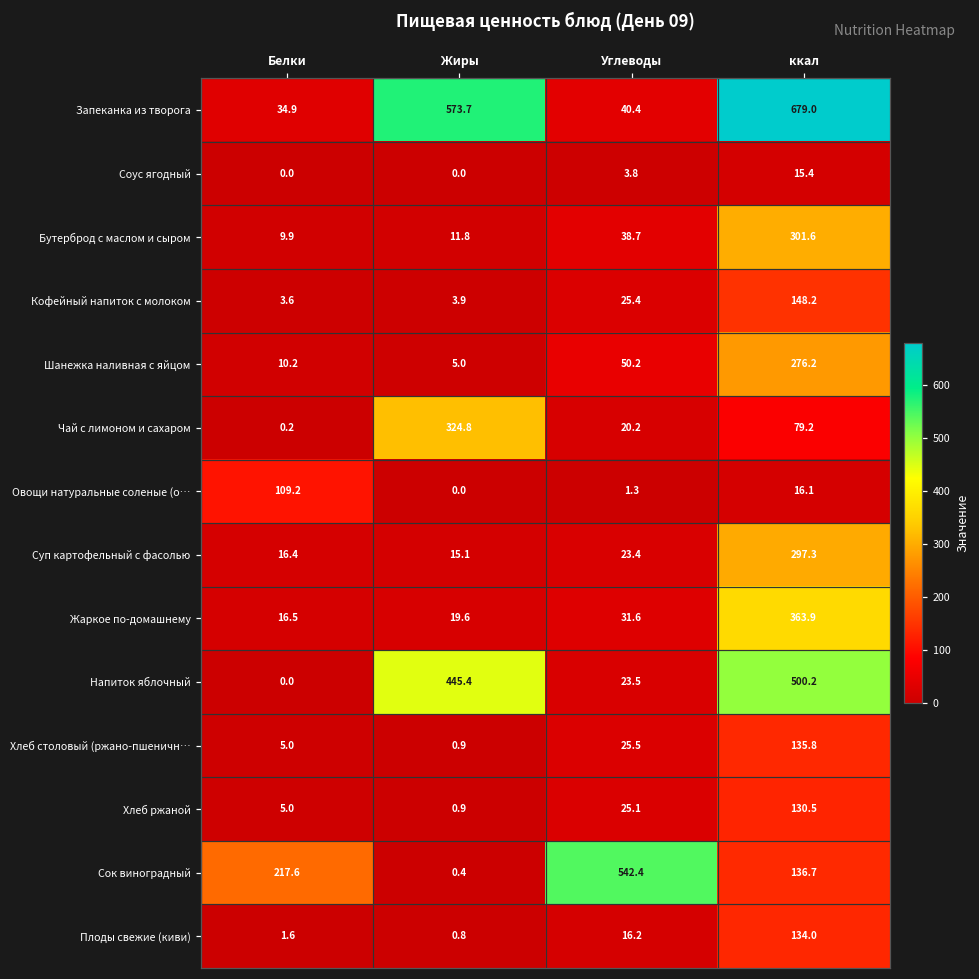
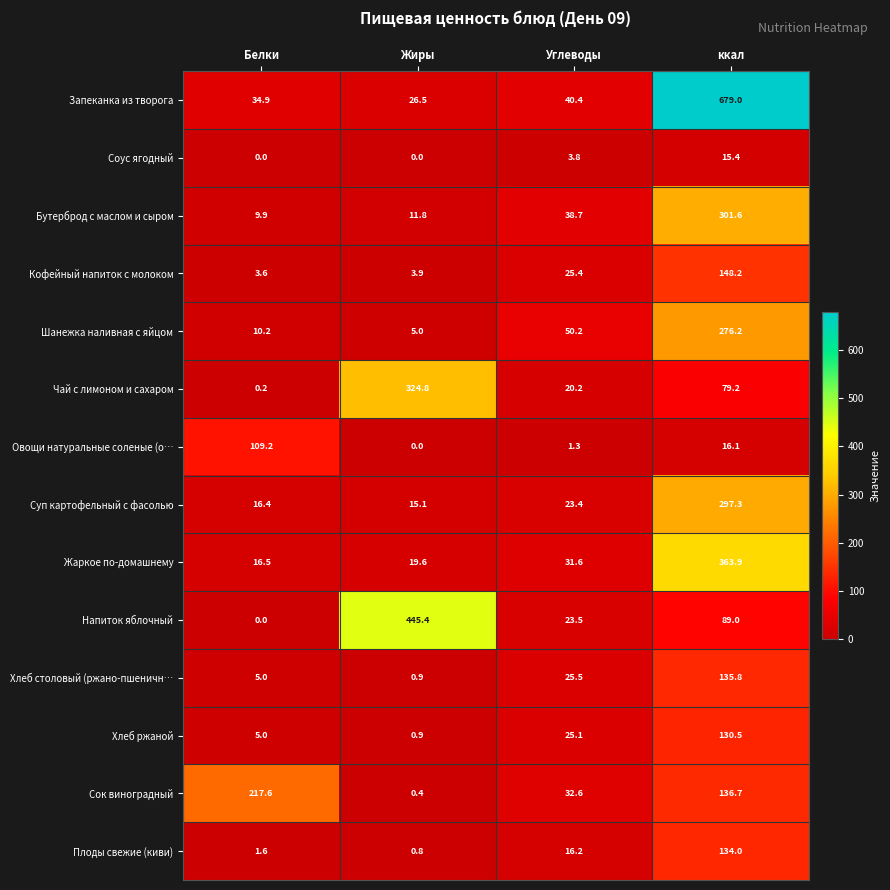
  {
    "Запеканка из творога": {
      "Белки": 34.9,
-     "Жиры": 573.7,
+     "Жиры": 26.5,
      "Углеводы": 40.4,
      "ккал": 679.0
    },
    "Соус ягодный": {
      "Белки": 0.0,
      "Жиры": 0.0,
      "Углеводы": 3.8,
      "ккал": 15.4
    },
    "Бутерброд с маслом и сыром": {
      "Белки": 9.9,
      "Жиры": 11.8,
      "Углеводы": 38.7,
      "ккал": 301.6
    },
    "Кофейный напиток с молоком": {
      "Белки": 3.6,
      "Жиры": 3.9,
      "Углеводы": 25.4,
      "ккал": 148.2
    },
    "Шанежка наливная с яйцом": {
      "Белки": 10.2,
      "Жиры": 5.0,
      "Углеводы": 50.2,
      "ккал": 276.2
    },
    "Чай с лимоном и сахаром": {
      "Белки": 0.2,
      "Жиры": 324.8,
      "Углеводы": 20.2,
      "ккал": 79.2
    },
    "Овощи натуральные соленые (о…": {
      "Белки": 109.2,
      "Жиры": 0.0,
      "Углеводы": 1.3,
      "ккал": 16.1
    },
    "Суп картофельный с фасолью": {
      "Белки": 16.4,
      "Жиры": 15.1,
      "Углеводы": 23.4,
      "ккал": 297.3
    },
    "Жаркое по-домашнему": {
      "Белки": 16.5,
      "Жиры": 19.6,
      "Углеводы": 31.6,
      "ккал": 363.9
    },
    "Напиток яблочный": {
      "Белки": 0.0,
      "Жиры": 445.4,
      "Углеводы": 23.5,
-     "ккал": 500.2
+     "ккал": 89.0
    },
    "Хлеб столовый (ржано-пшеничн…": {
      "Белки": 5.0,
      "Жиры": 0.9,
      "Углеводы": 25.5,
      "ккал": 135.8
    },
    "Хлеб ржаной": {
      "Белки": 5.0,
      "Жиры": 0.9,
      "Углеводы": 25.1,
      "ккал": 130.5
    },
    "Сок виноградный": {
      "Белки": 217.6,
      "Жиры": 0.4,
-     "Углеводы": 542.4,
+     "Углеводы": 32.6,
      "ккал": 136.7
    },
    "Плоды свежие (киви)": {
      "Белки": 1.6,
      "Жиры": 0.8,
      "Углеводы": 16.2,
      "ккал": 134.0
    }
  }
